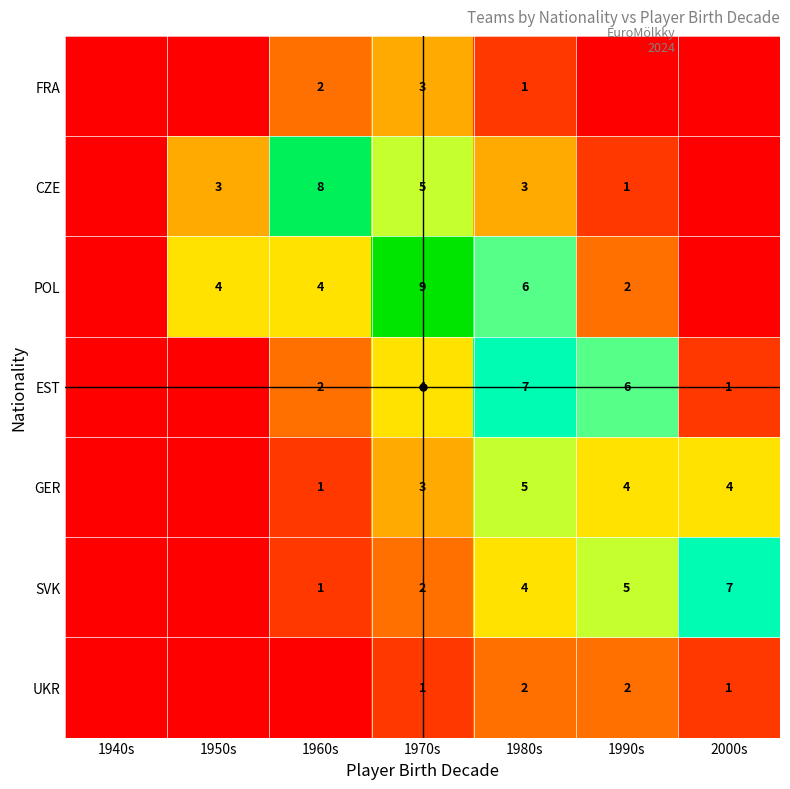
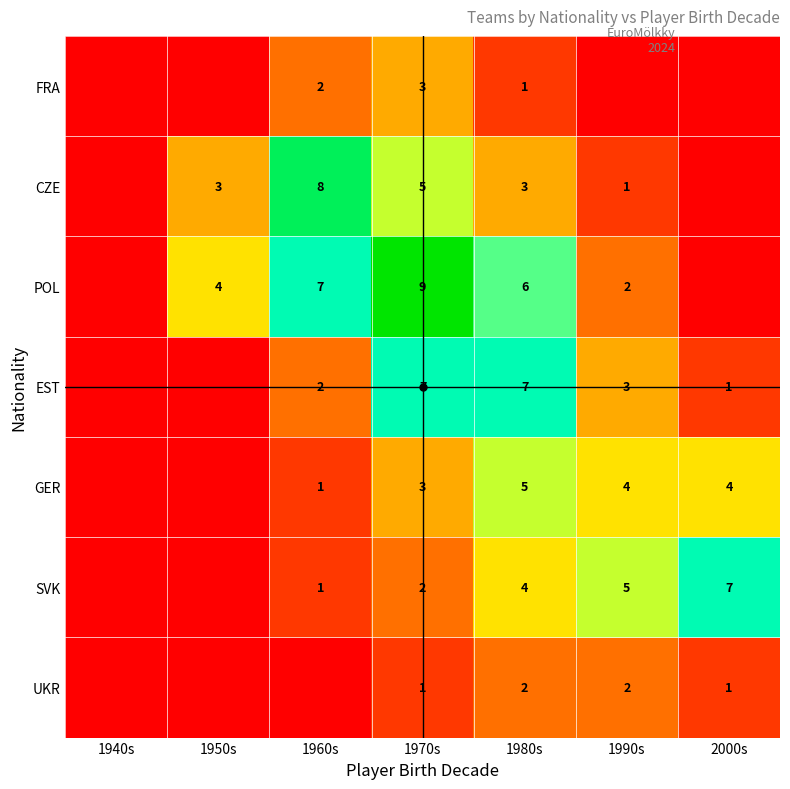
  {
    "FRA": {
      "1960s": 2,
      "1970s": 3,
      "1980s": 1
    },
    "CZE": {
      "1950s": 3,
      "1960s": 8,
      "1970s": 5,
      "1980s": 3,
      "1990s": 1
    },
    "POL": {
      "1950s": 4,
-     "1960s": 4,
+     "1960s": 7,
      "1970s": 9,
      "1980s": 6,
      "1990s": 2
    },
    "EST": {
      "1960s": 2,
-     "1970s": 4,
+     "1970s": 7,
      "1980s": 7,
-     "1990s": 6,
+     "1990s": 3,
      "2000s": 1
    },
    "GER": {
      "1960s": 1,
      "1970s": 3,
      "1980s": 5,
      "1990s": 4,
      "2000s": 4
    },
    "SVK": {
      "1960s": 1,
      "1970s": 2,
      "1980s": 4,
      "1990s": 5,
      "2000s": 7
    },
    "UKR": {
      "1970s": 1,
      "1980s": 2,
      "1990s": 2,
      "2000s": 1
    }
  }
